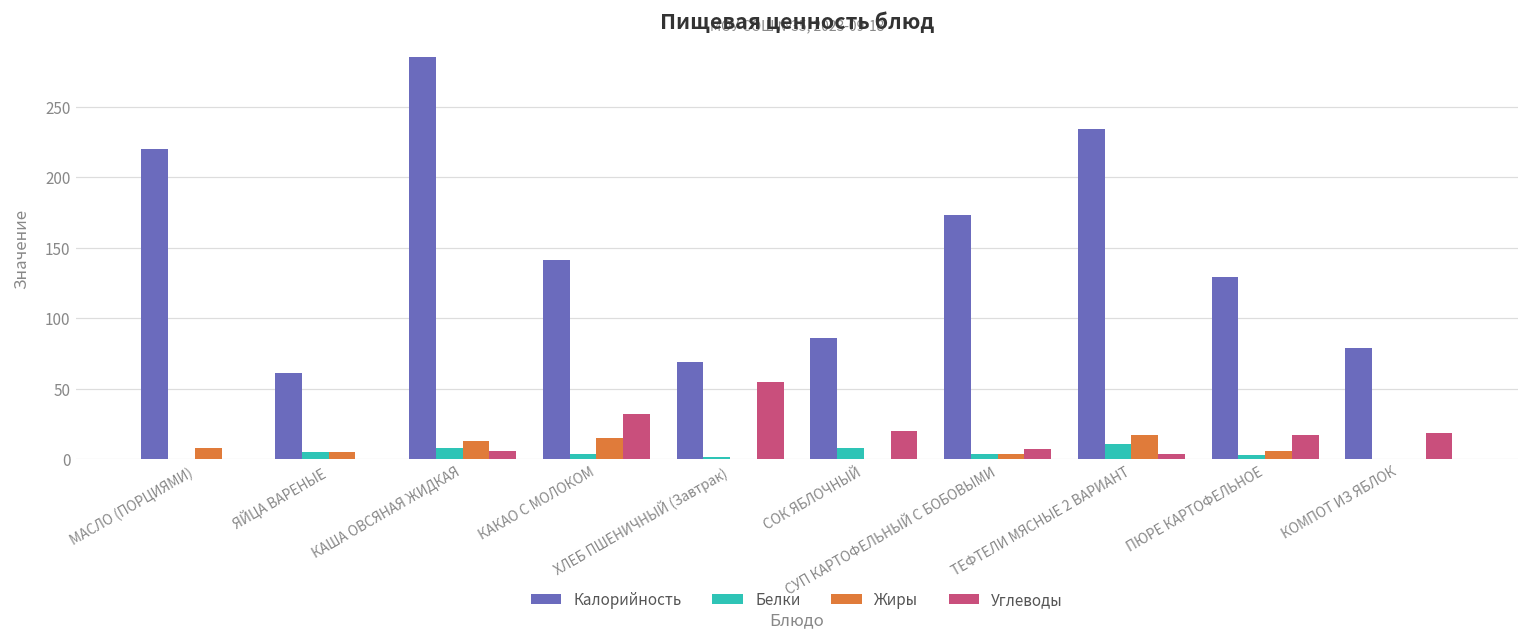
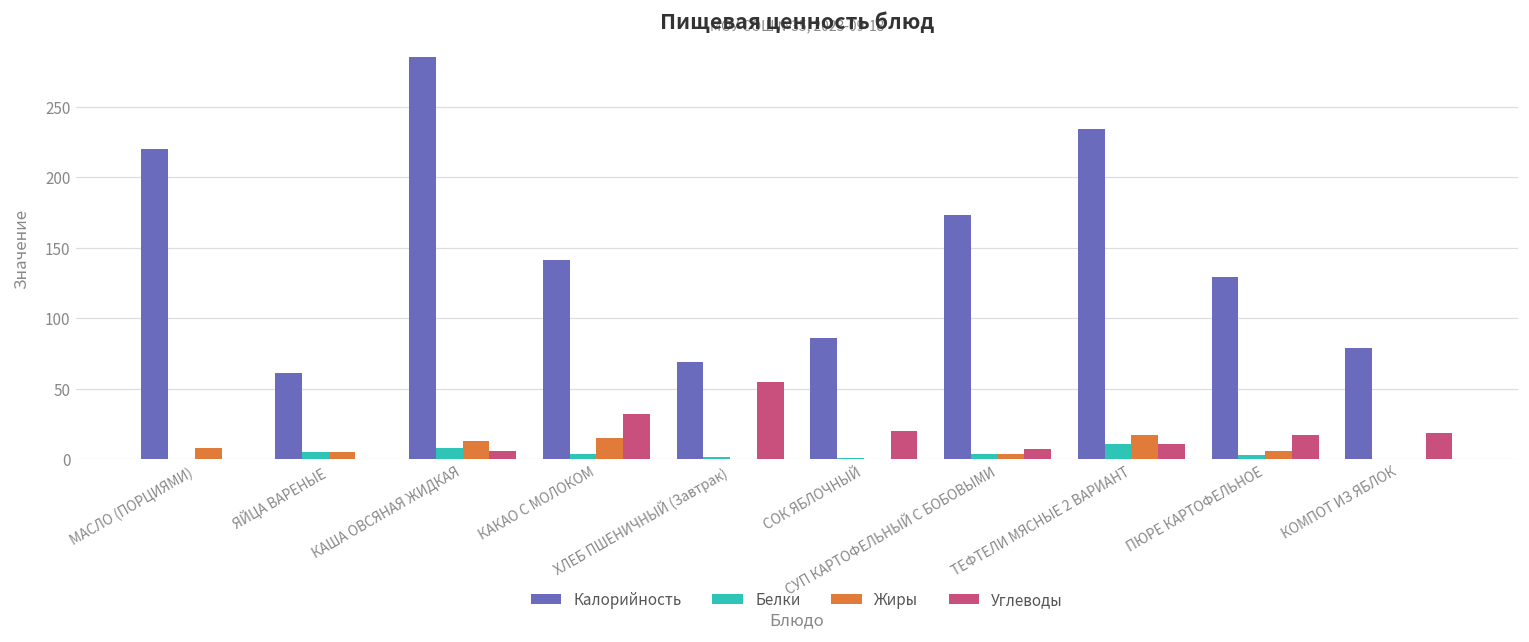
  {
    "Калорийность": {
      "МАСЛО (ПОРЦИЯМИ)": 220,
      "ЯЙЦА ВАРЕНЫЕ": 61,
      "КАША ОВСЯНАЯ ЖИДКАЯ": 285,
      "КАКАО С МОЛОКОМ": 141,
      "ХЛЕБ ПШЕНИЧНЫЙ (Завтрак)": 69,
      "СОК ЯБЛОЧНЫЙ": 86,
      "СУП КАРТОФЕЛЬНЫЙ С БОБОВЫМИ": 173,
      "ТЕФТЕЛИ МЯСНЫЕ 2 ВАРИАНТ": 234,
      "ПЮРЕ КАРТОФЕЛЬНОЕ": 129,
      "КОМПОТ ИЗ ЯБЛОК": 79
    },
    "Белки": {
      "МАСЛО (ПОРЦИЯМИ)": 0,
      "ЯЙЦА ВАРЕНЫЕ": 5,
      "КАША ОВСЯНАЯ ЖИДКАЯ": 8,
      "КАКАО С МОЛОКОМ": 4,
      "ХЛЕБ ПШЕНИЧНЫЙ (Завтрак)": 2,
-     "СОК ЯБЛОЧНЫЙ": 8,
+     "СОК ЯБЛОЧНЫЙ": 1,
      "СУП КАРТОФЕЛЬНЫЙ С БОБОВЫМИ": 4,
      "ТЕФТЕЛИ МЯСНЫЕ 2 ВАРИАНТ": 11,
      "ПЮРЕ КАРТОФЕЛЬНОЕ": 3,
      "КОМПОТ ИЗ ЯБЛОК": 0
    },
    "Жиры": {
      "МАСЛО (ПОРЦИЯМИ)": 8,
      "ЯЙЦА ВАРЕНЫЕ": 5,
      "КАША ОВСЯНАЯ ЖИДКАЯ": 13,
      "КАКАО С МОЛОКОМ": 15,
      "ХЛЕБ ПШЕНИЧНЫЙ (Завтрак)": 0,
      "СОК ЯБЛОЧНЫЙ": 0,
      "СУП КАРТОФЕЛЬНЫЙ С БОБОВЫМИ": 4,
      "ТЕФТЕЛИ МЯСНЫЕ 2 ВАРИАНТ": 17,
      "ПЮРЕ КАРТОФЕЛЬНОЕ": 6,
      "КОМПОТ ИЗ ЯБЛОК": 0
    },
    "Углеводы": {
      "МАСЛО (ПОРЦИЯМИ)": 0,
      "ЯЙЦА ВАРЕНЫЕ": 0,
      "КАША ОВСЯНАЯ ЖИДКАЯ": 6,
      "КАКАО С МОЛОКОМ": 32,
      "ХЛЕБ ПШЕНИЧНЫЙ (Завтрак)": 55,
      "СОК ЯБЛОЧНЫЙ": 20,
      "СУП КАРТОФЕЛЬНЫЙ С БОБОВЫМИ": 7,
-     "ТЕФТЕЛИ МЯСНЫЕ 2 ВАРИАНТ": 4,
+     "ТЕФТЕЛИ МЯСНЫЕ 2 ВАРИАНТ": 11,
      "ПЮРЕ КАРТОФЕЛЬНОЕ": 17,
      "КОМПОТ ИЗ ЯБЛОК": 19
    }
  }
